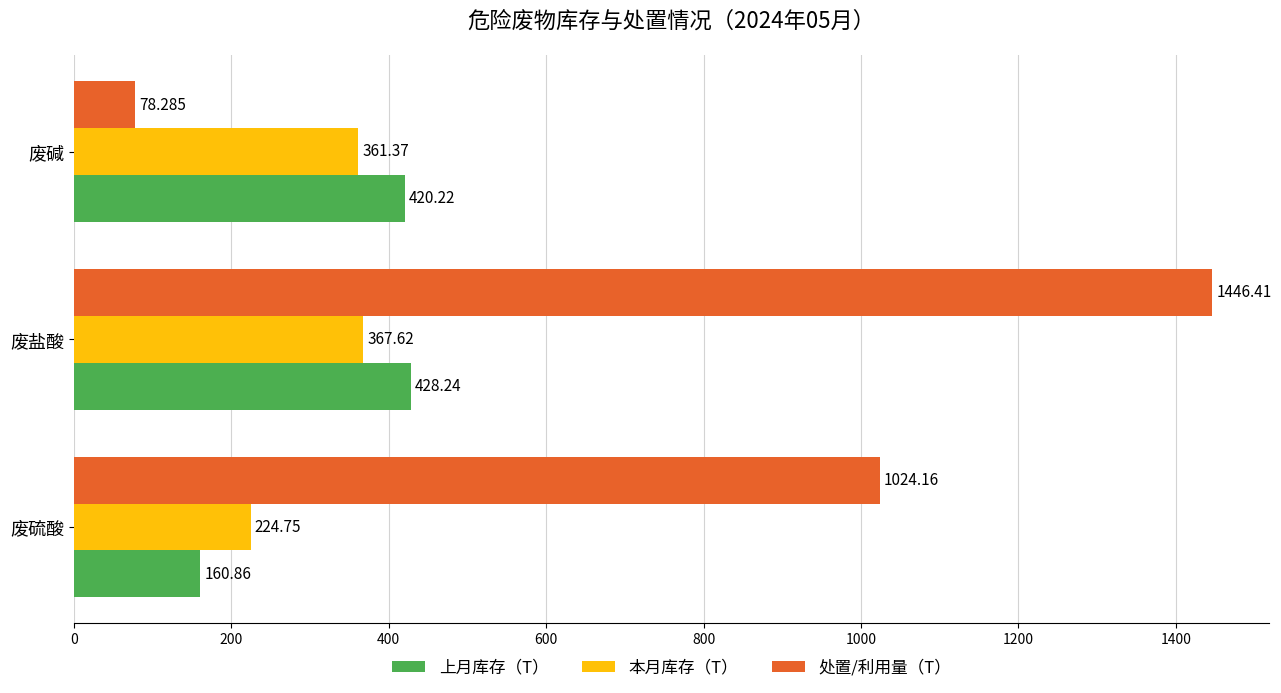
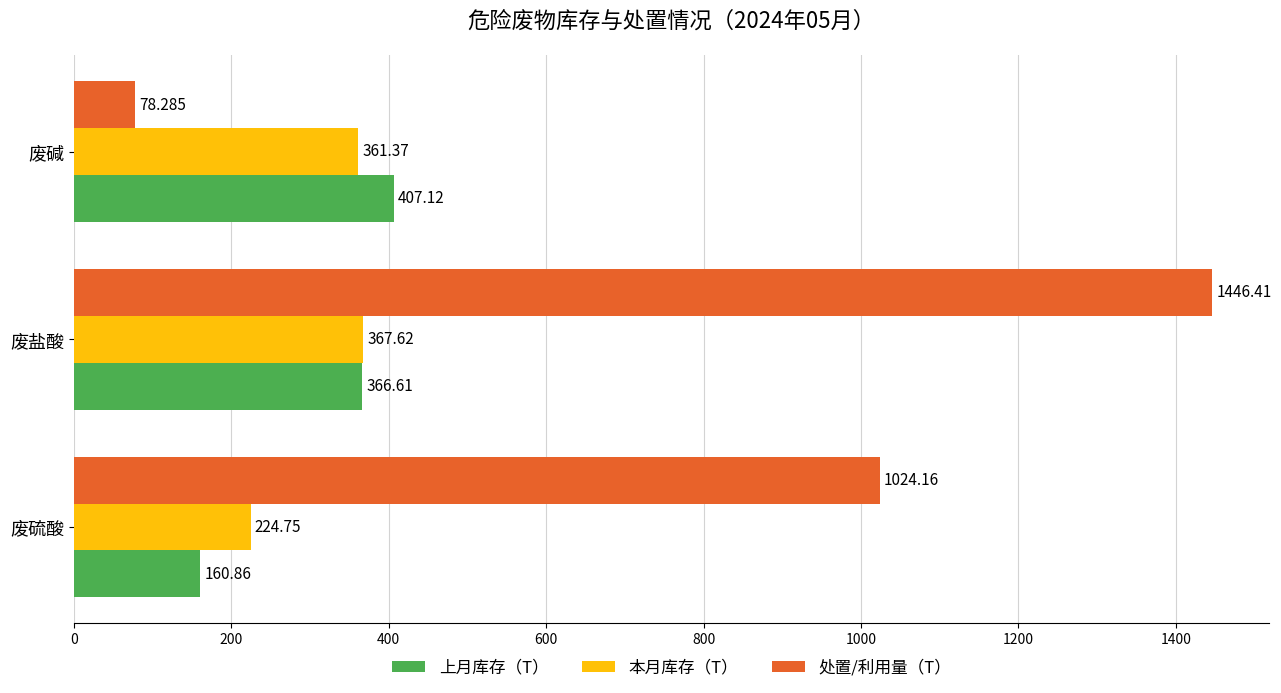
  {
    "上月库存（T）": {
-     "废碱": 420.22,
-     "废盐酸": 428.24,
+     "废碱": 407.12,
+     "废盐酸": 366.61,
      "废硫酸": 160.86
    },
    "本月库存（T）": {
      "废碱": 361.37,
      "废盐酸": 367.62,
      "废硫酸": 224.75
    },
    "处置/利用量（T）": {
      "废碱": 78.285,
      "废盐酸": 1446.41,
      "废硫酸": 1024.16
    }
  }
